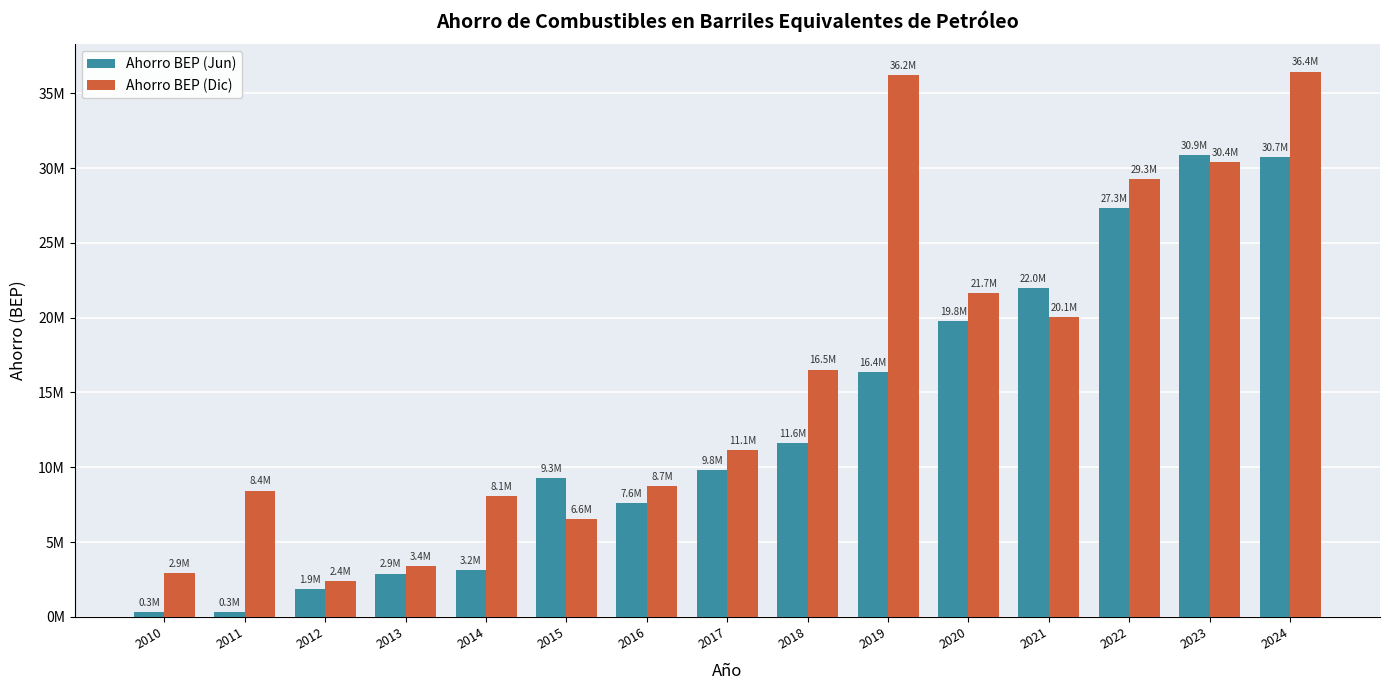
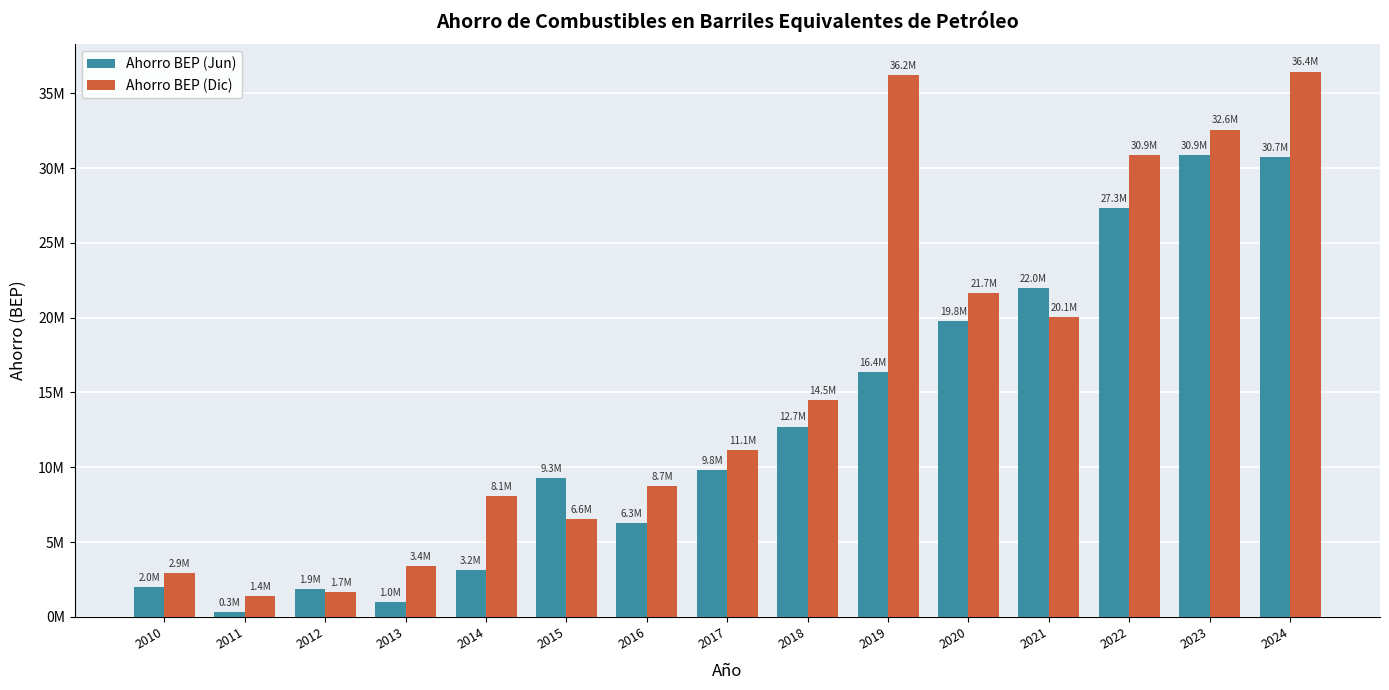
  {
    "Ahorro BEP (Jun)": {
-     "2010": "0.3M",
+     "2010": "2.0M",
      "2011": "0.3M",
      "2012": "1.9M",
-     "2013": "2.9M",
+     "2013": "1.0M",
      "2014": "3.2M",
      "2015": "9.3M",
-     "2016": "7.6M",
+     "2016": "6.3M",
      "2017": "9.8M",
-     "2018": "11.6M",
+     "2018": "12.7M",
      "2019": "16.4M",
      "2020": "19.8M",
      "2021": "22.0M",
      "2022": "27.3M",
      "2023": "30.9M",
      "2024": "30.7M"
    },
    "Ahorro BEP (Dic)": {
      "2010": "2.9M",
-     "2011": "8.4M",
-     "2012": "2.4M",
+     "2011": "1.4M",
+     "2012": "1.7M",
      "2013": "3.4M",
      "2014": "8.1M",
      "2015": "6.6M",
      "2016": "8.7M",
      "2017": "11.1M",
-     "2018": "16.5M",
+     "2018": "14.5M",
      "2019": "36.2M",
      "2020": "21.7M",
      "2021": "20.1M",
-     "2022": "29.3M",
-     "2023": "30.4M",
+     "2022": "30.9M",
+     "2023": "32.6M",
      "2024": "36.4M"
    }
  }
